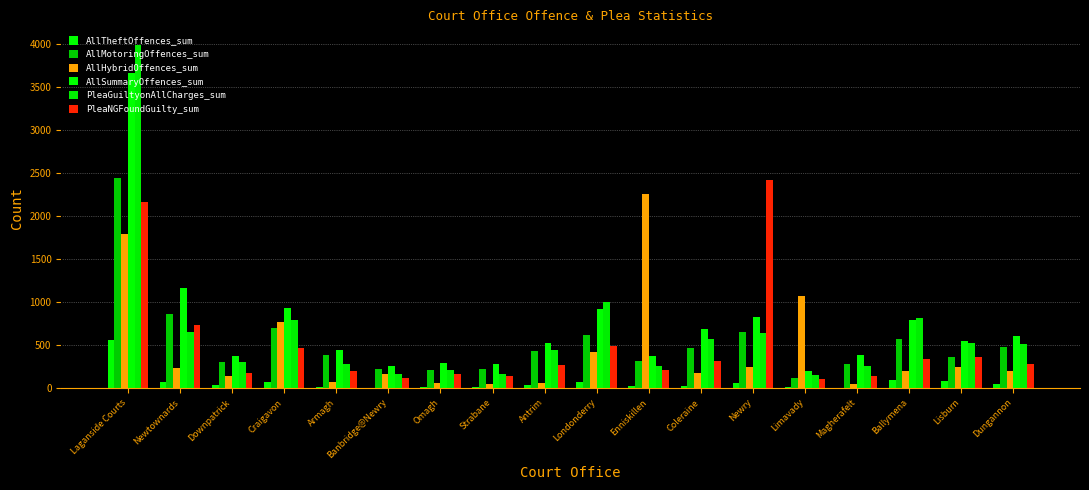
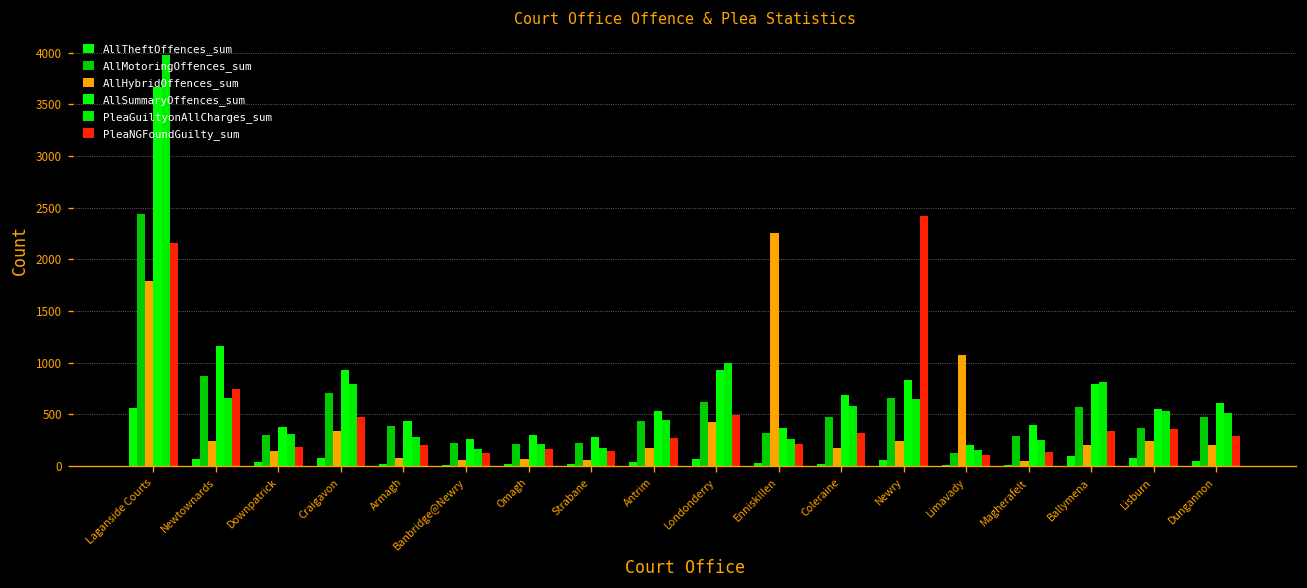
  {
    "AllHybridOffences_sum": {
      "Laganside Courts": 1800,
      "Newtownards": 200,
      "Downpatrick": 100,
-     "Craigavon": 800,
+     "Craigavon": 300,
      "Armagh": 100,
-     "Banbridge@Newry": 200,
+     "Banbridge@Newry": 100,
      "Omagh": 100,
      "Strabane": 100,
-     "Antrim": 100,
+     "Antrim": 200,
      "Londonderry": 400,
      "Enniskillen": 2300,
      "Coleraine": 200,
      "Newry": 200,
      "Limavady": 1100,
      "Magherafelt": 100,
      "Ballymena": 200,
      "Lisburn": 200,
      "Dungannon": 200
    },
    "PleaNGFoundGuilty_sum": {
      "Laganside Courts": 2200,
      "Newtownards": 700,
      "Downpatrick": 200,
      "Craigavon": 500,
      "Armagh": 200,
      "Banbridge@Newry": 100,
      "Omagh": 200,
      "Strabane": 100,
      "Antrim": 300,
      "Londonderry": 500,
      "Enniskillen": 200,
      "Coleraine": 300,
      "Newry": 2400,
      "Limavady": 100,
      "Magherafelt": 100,
      "Ballymena": 300,
      "Lisburn": 400,
      "Dungannon": 300
    }
  }
